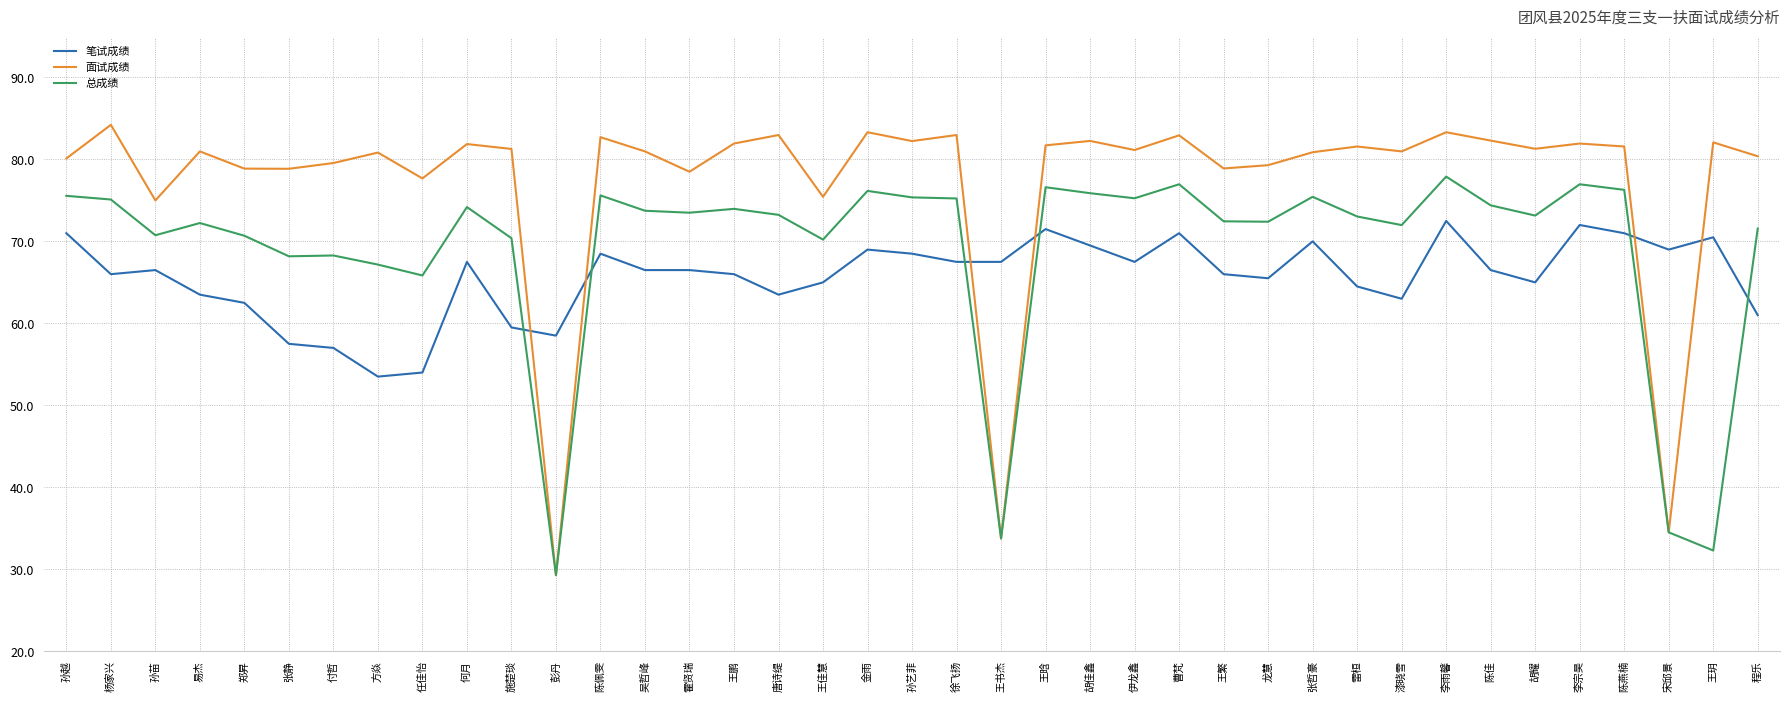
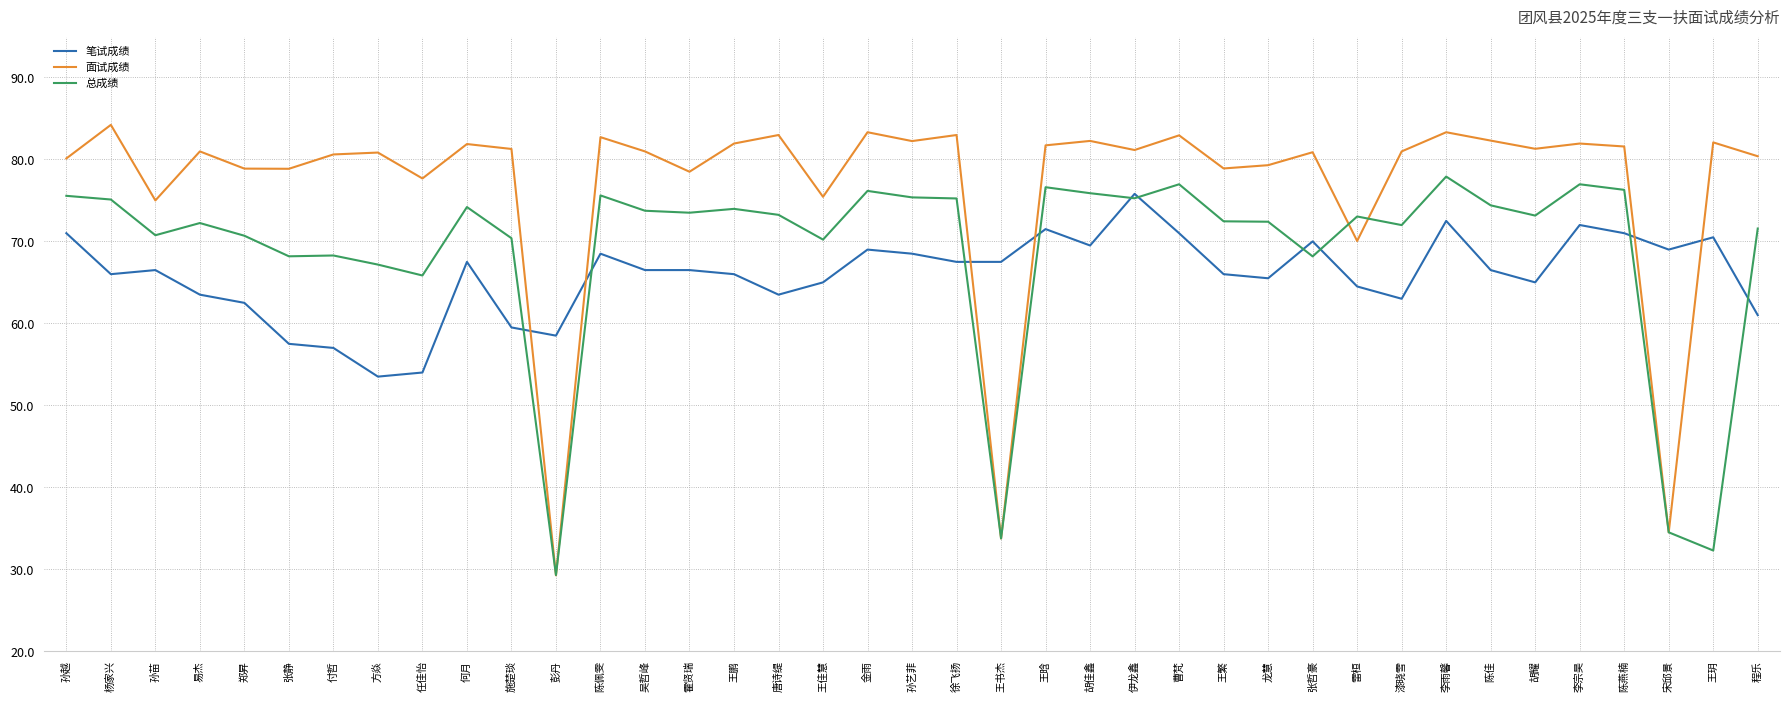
  {
    "笔试成绩": {
      "孙越": 71,
      "杨家兴": 66,
      "孙苗": 67,
      "易杰": 64,
      "郑昇": 63,
      "张静": 58,
      "付哲": 57,
      "方焱": 54,
      "任佳怡": 54,
      "何月": 68,
      "施楚琰": 60,
      "彭丹": 59,
      "陈佩雯": 69,
      "吴哲峰": 67,
      "霍贤瑞": 67,
      "王鹏": 66,
      "唐诗缇": 64,
      "王佳慧": 65,
      "金雨": 69,
      "孙艺菲": 69,
      "徐飞扬": 68,
      "王书杰": 68,
      "王晗": 72,
      "胡佳鑫": 70,
-     "伊龙鑫": 68,
+     "伊龙鑫": 76,
      "曹梵": 71,
      "王繁": 66,
      "龙慧": 66,
      "张哲豪": 70,
      "雷桓": 65,
      "漆晓雪": 63,
      "李雨馨": 73,
      "陈佳": 67,
      "胡耀": 65,
      "李宗昊": 72,
      "陈燕楠": 71,
      "宋邱景": 69,
      "王玥": 71,
      "程乐": 61
    },
    "面试成绩": {
      "孙越": 80,
      "杨家兴": 84,
      "孙苗": 75,
      "易杰": 81,
      "郑昇": 79,
      "张静": 79,
-     "付哲": 80,
+     "付哲": 81,
      "方焱": 81,
      "任佳怡": 78,
      "何月": 82,
      "施楚琰": 81,
      "陈佩雯": 83,
      "吴哲峰": 81,
      "霍贤瑞": 79,
      "王鹏": 82,
      "唐诗缇": 83,
      "王佳慧": 75,
      "金雨": 83,
      "孙艺菲": 82,
      "徐飞扬": 83,
      "王晗": 82,
      "胡佳鑫": 82,
      "伊龙鑫": 81,
      "曹梵": 83,
      "王繁": 79,
      "龙慧": 79,
      "张哲豪": 81,
-     "雷桓": 82,
+     "雷桓": 70,
      "漆晓雪": 81,
      "李雨馨": 83,
      "陈佳": 82,
      "胡耀": 81,
      "李宗昊": 82,
      "陈燕楠": 82,
      "王玥": 82,
      "程乐": 80
    },
    "总成绩": {
      "孙越": 76,
      "杨家兴": 75,
      "孙苗": 71,
      "易杰": 72,
      "郑昇": 71,
      "张静": 68,
      "付哲": 68,
      "方焱": 67,
      "任佳怡": 66,
      "何月": 74,
      "施楚琰": 70,
      "陈佩雯": 76,
      "吴哲峰": 74,
      "霍贤瑞": 74,
      "王鹏": 74,
      "唐诗缇": 73,
      "王佳慧": 70,
      "金雨": 76,
      "孙艺菲": 75,
      "徐飞扬": 75,
      "王晗": 77,
      "胡佳鑫": 76,
      "伊龙鑫": 75,
      "曹梵": 77,
      "王繁": 72,
      "龙慧": 72,
-     "张哲豪": 75,
+     "张哲豪": 68,
      "雷桓": 73,
      "漆晓雪": 72,
      "李雨馨": 78,
      "陈佳": 74,
      "胡耀": 73,
      "李宗昊": 77,
      "陈燕楠": 76,
      "王玥": 32,
      "程乐": 72
    }
  }
